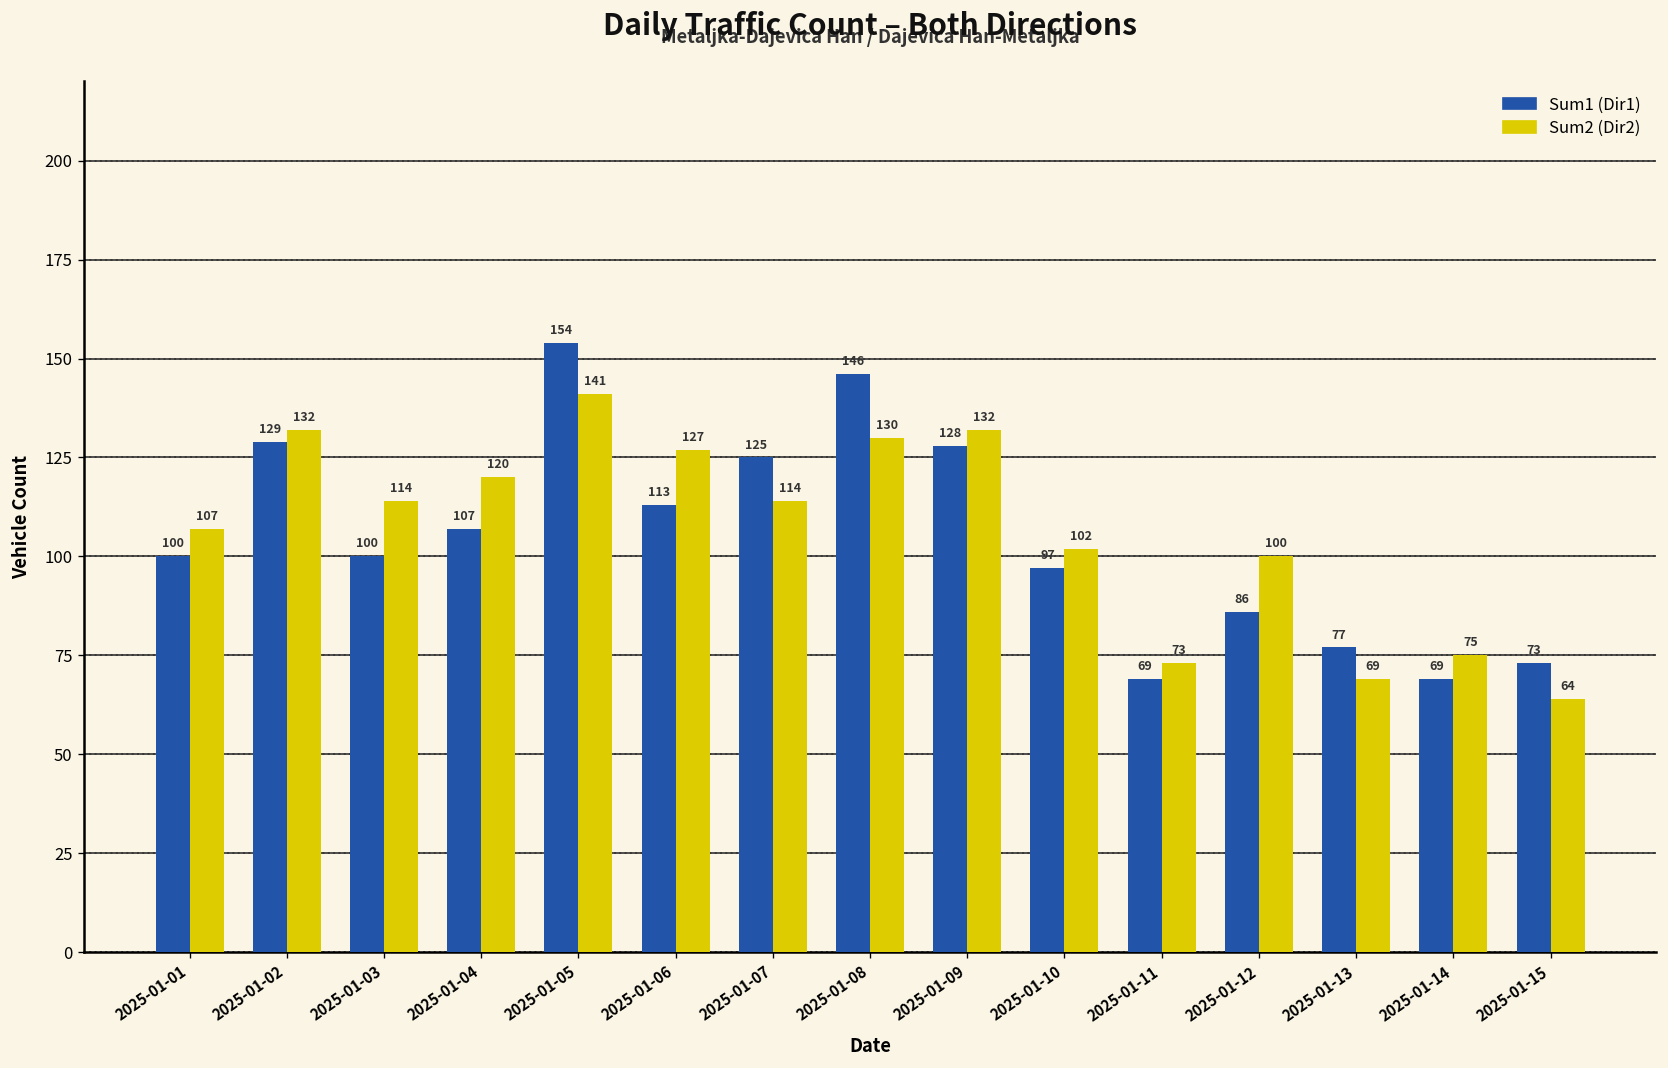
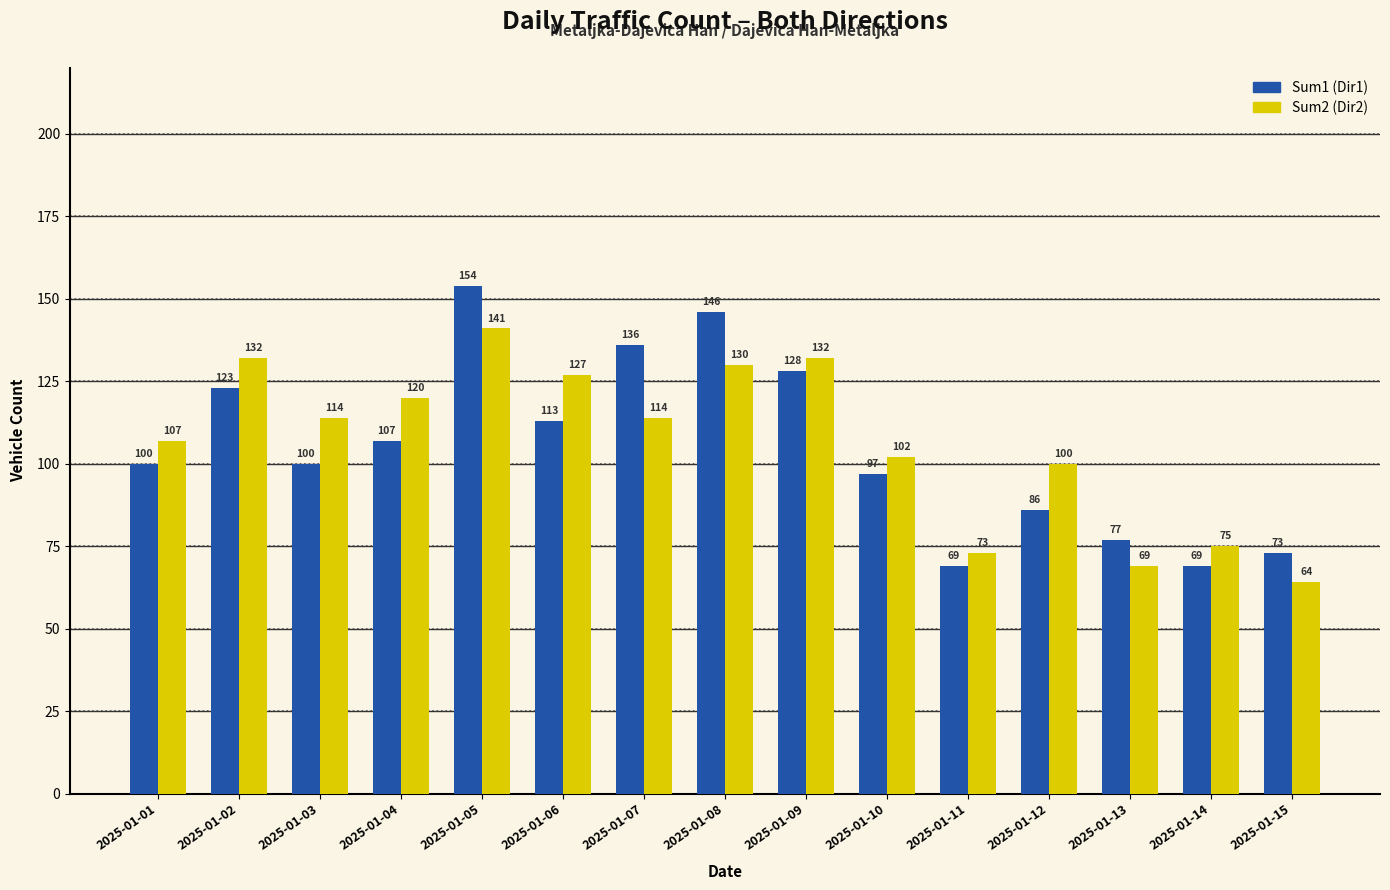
  {
    "Sum1 (Dir1)": {
      "2025-01-01": 100,
-     "2025-01-02": 129,
+     "2025-01-02": 123,
      "2025-01-03": 100,
      "2025-01-04": 107,
      "2025-01-05": 154,
      "2025-01-06": 113,
-     "2025-01-07": 125,
+     "2025-01-07": 136,
      "2025-01-08": 146,
      "2025-01-09": 128,
      "2025-01-10": 97,
      "2025-01-11": 69,
      "2025-01-12": 86,
      "2025-01-13": 77,
      "2025-01-14": 69,
      "2025-01-15": 73
    },
    "Sum2 (Dir2)": {
      "2025-01-01": 107,
      "2025-01-02": 132,
      "2025-01-03": 114,
      "2025-01-04": 120,
      "2025-01-05": 141,
      "2025-01-06": 127,
      "2025-01-07": 114,
      "2025-01-08": 130,
      "2025-01-09": 132,
      "2025-01-10": 102,
      "2025-01-11": 73,
      "2025-01-12": 100,
      "2025-01-13": 69,
      "2025-01-14": 75,
      "2025-01-15": 64
    }
  }
